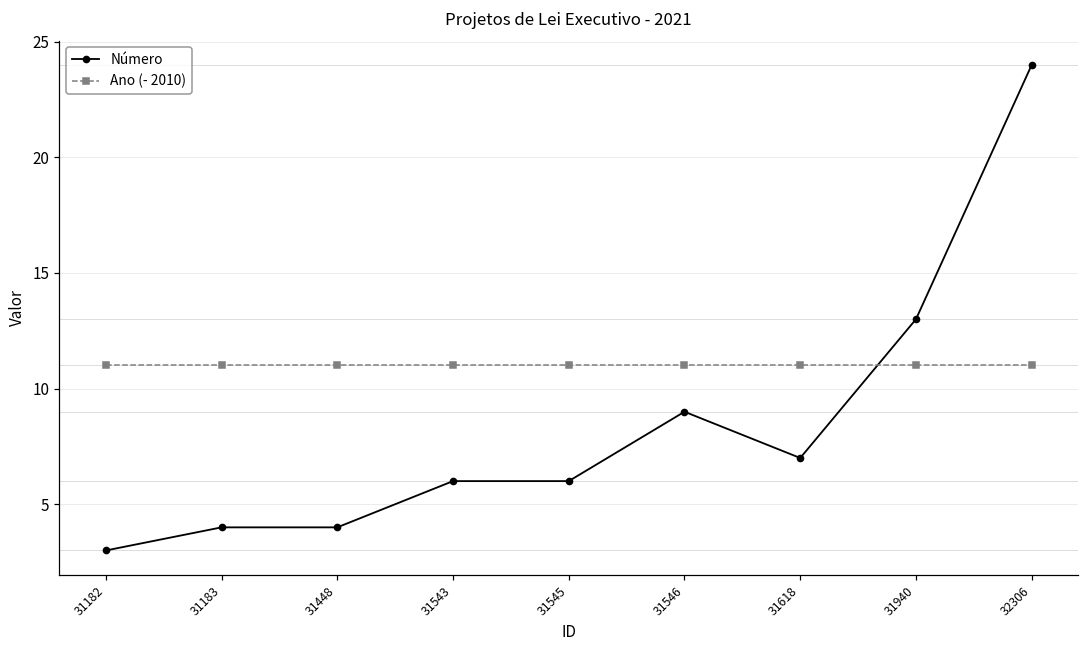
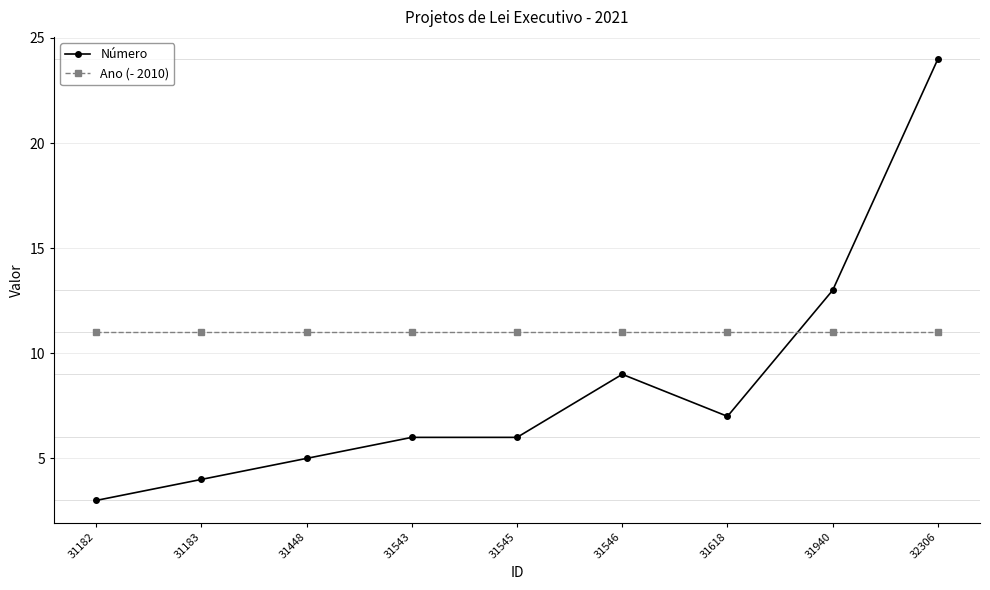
  {
    "Número": {
      "31182": 3,
      "31183": 4,
-     "31448": 4,
+     "31448": 5,
      "31543": 6,
      "31545": 6,
      "31546": 9,
      "31618": 7,
      "31940": 13,
      "32306": 24
    },
    "Ano (- 2010)": {
      "31182": 11,
      "31183": 11,
      "31448": 11,
      "31543": 11,
      "31545": 11,
      "31546": 11,
      "31618": 11,
      "31940": 11,
      "32306": 11
    }
  }
